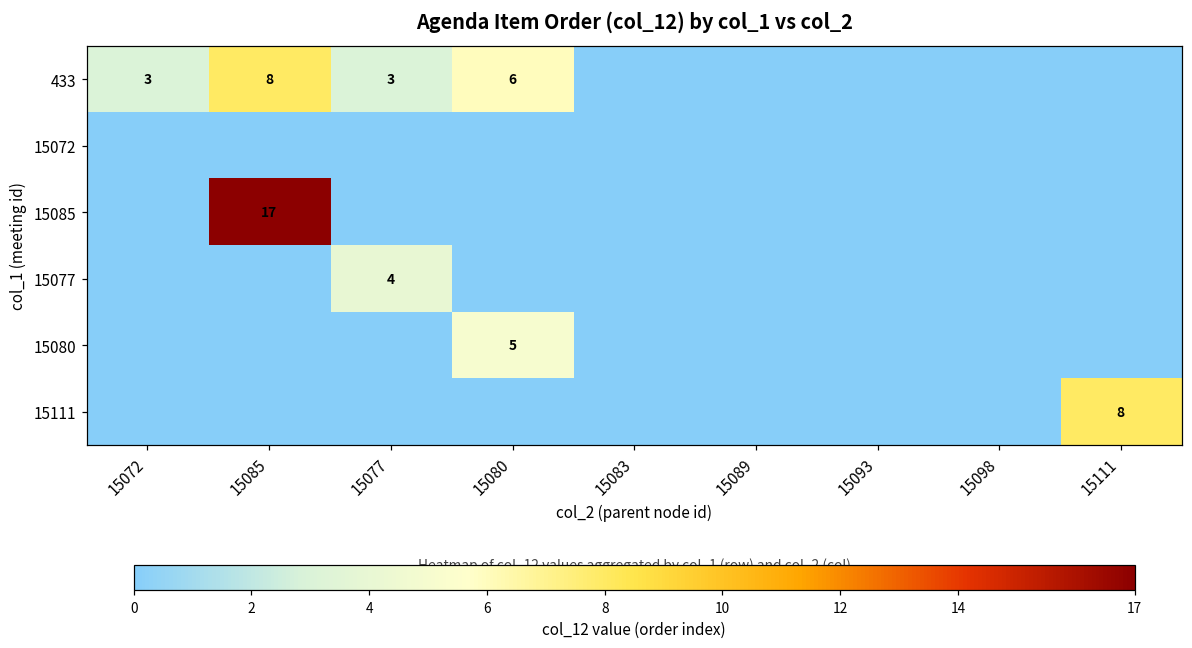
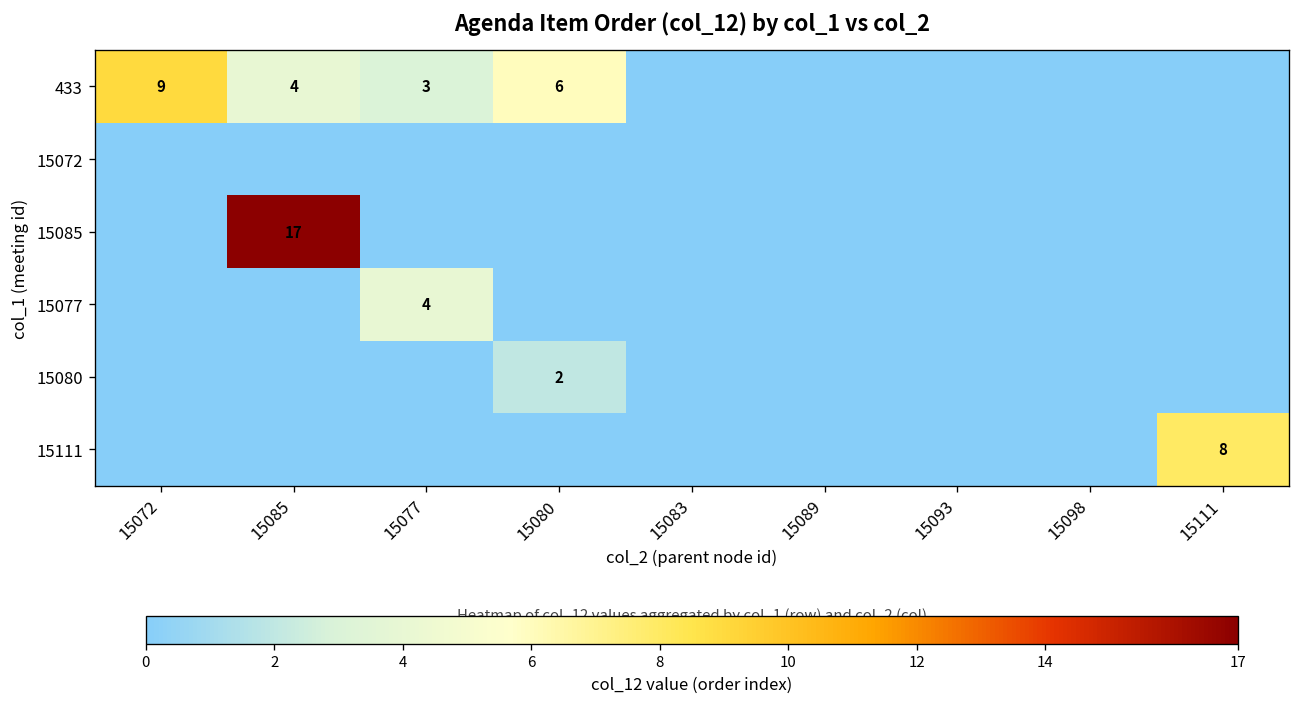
  {
    "433": {
-     "15072": 3,
-     "15085": 8,
+     "15072": 9,
+     "15085": 4,
      "15077": 3,
      "15080": 6
    },
    "15085": {
      "15085": 17
    },
    "15077": {
      "15077": 4
    },
    "15080": {
-     "15080": 5
+     "15080": 2
    },
    "15111": {
      "15111": 8
    }
  }
